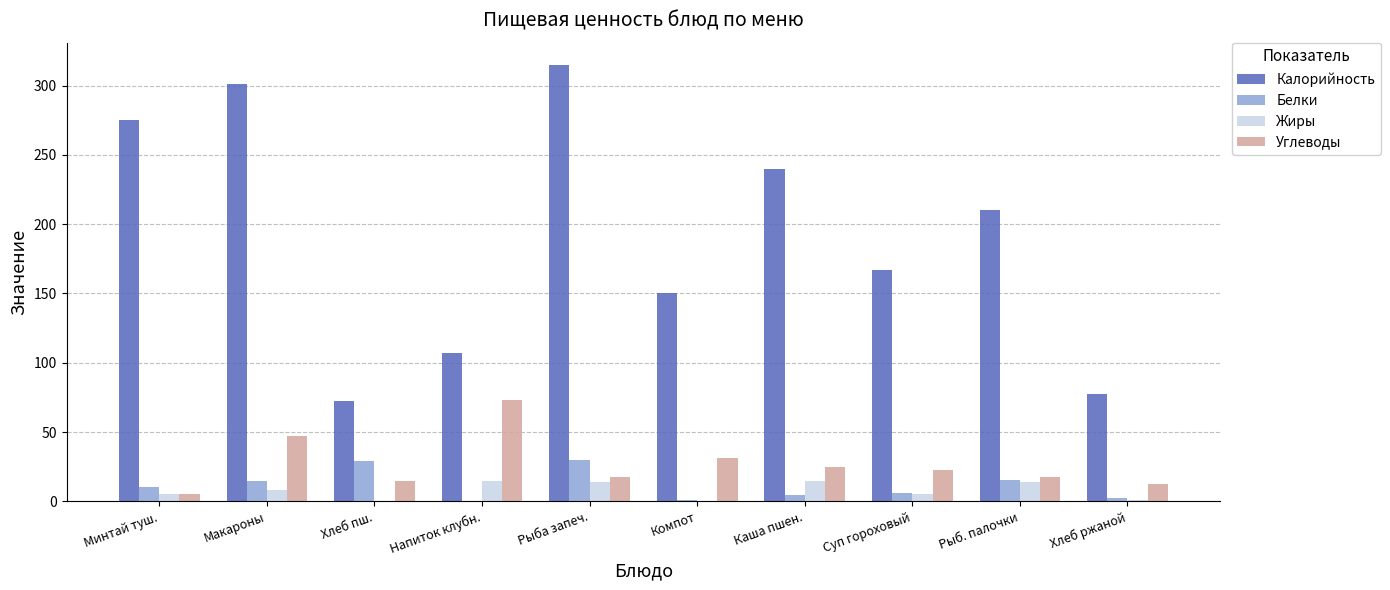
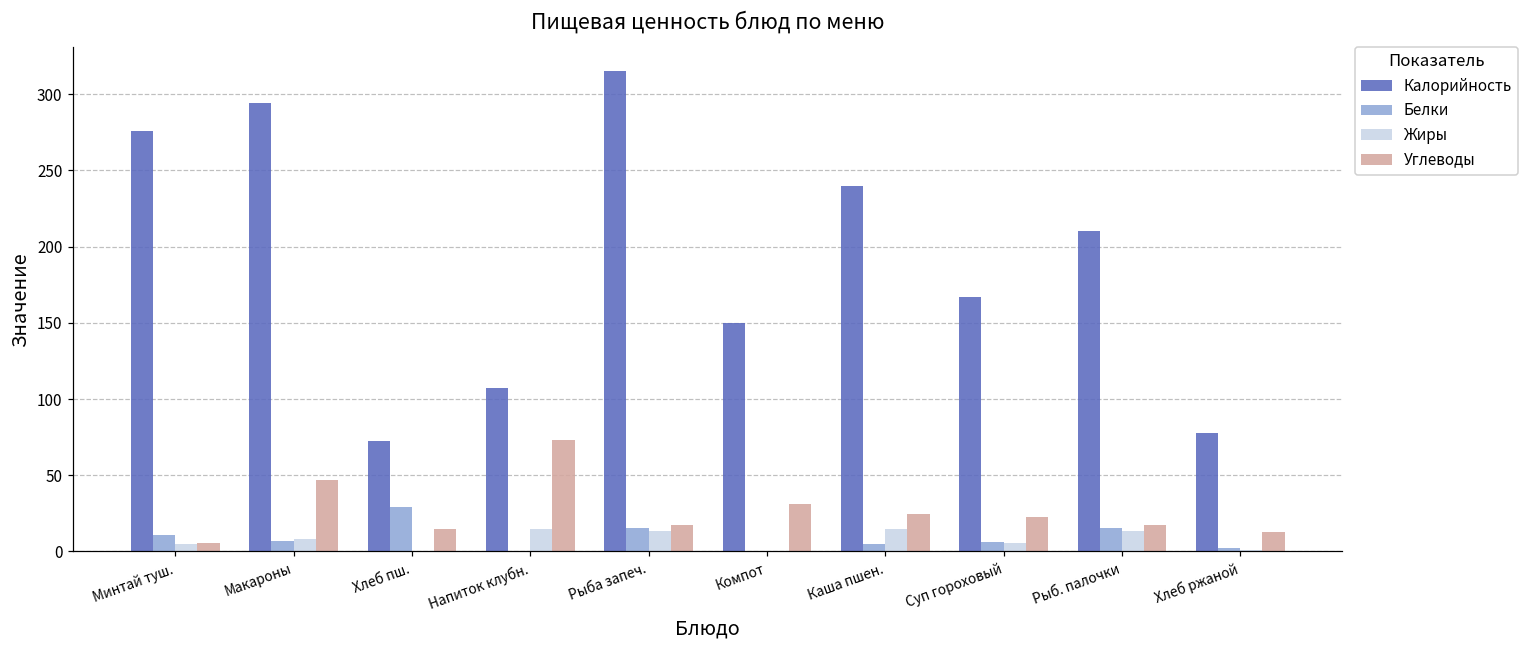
  {
    "Калорийность": {
      "Минтай туш.": 276,
-     "Макароны": 301,
+     "Макароны": 294,
      "Хлеб пш.": 73,
      "Напиток клубн.": 107,
      "Рыба запеч.": 315,
      "Компот": 150,
      "Каша пшен.": 240,
      "Суп гороховый": 167,
      "Рыб. палочки": 210,
      "Хлеб ржаной": 78
    },
    "Белки": {
      "Минтай туш.": 11,
-     "Макароны": 15,
+     "Макароны": 7,
      "Хлеб пш.": 29,
      "Напиток клубн.": 0,
-     "Рыба запеч.": 29,
+     "Рыба запеч.": 16,
      "Каша пшен.": 5,
      "Суп гороховый": 6,
      "Рыб. палочки": 16,
      "Хлеб ржаной": 3
    },
    "Жиры": {
      "Минтай туш.": 5,
      "Макароны": 8,
      "Напиток клубн.": 15,
      "Рыба запеч.": 14,
      "Компот": 0,
      "Каша пшен.": 15,
      "Суп гороховый": 6,
      "Рыб. палочки": 14
    },
    "Углеводы": {
      "Минтай туш.": 6,
      "Макароны": 47,
      "Хлеб пш.": 15,
      "Напиток клубн.": 73,
      "Рыба запеч.": 17,
      "Компот": 31,
      "Каша пшен.": 24,
      "Суп гороховый": 22,
      "Рыб. палочки": 17,
      "Хлеб ржаной": 13
    }
  }
